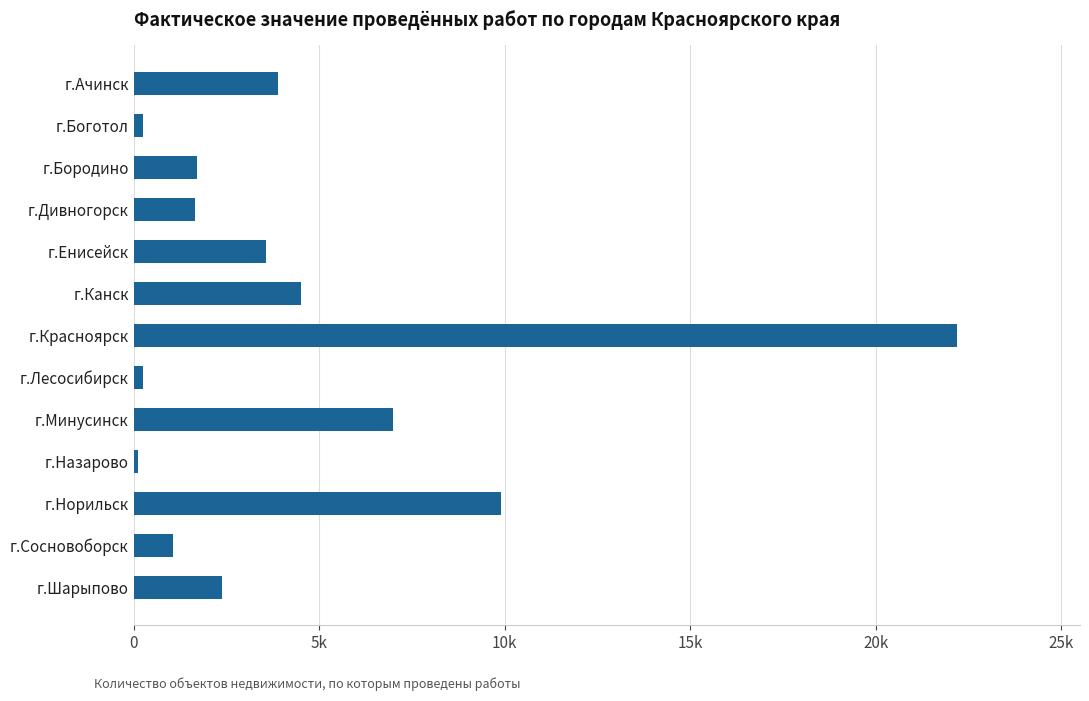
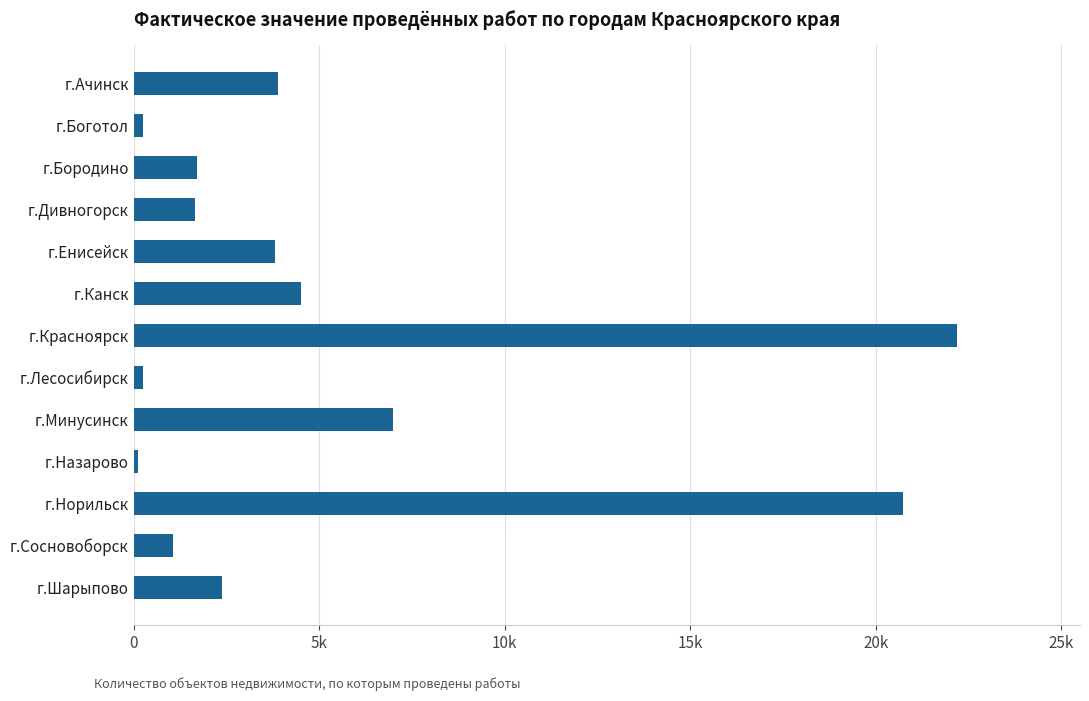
  {
    "г.Ачинск": 3900,
    "г.Боготол": 300,
    "г.Бородино": 1700,
    "г.Дивногорск": 1700,
-   "г.Енисейск": 3600,
+   "г.Енисейск": 3800,
    "г.Канск": 4500,
    "г.Красноярск": 22200,
    "г.Лесосибирск": 200,
    "г.Минусинск": 7000,
    "г.Назарово": 100,
-   "г.Норильск": 9900,
+   "г.Норильск": 20700,
    "г.Сосновоборск": 1000,
    "г.Шарыпово": 2400
  }
